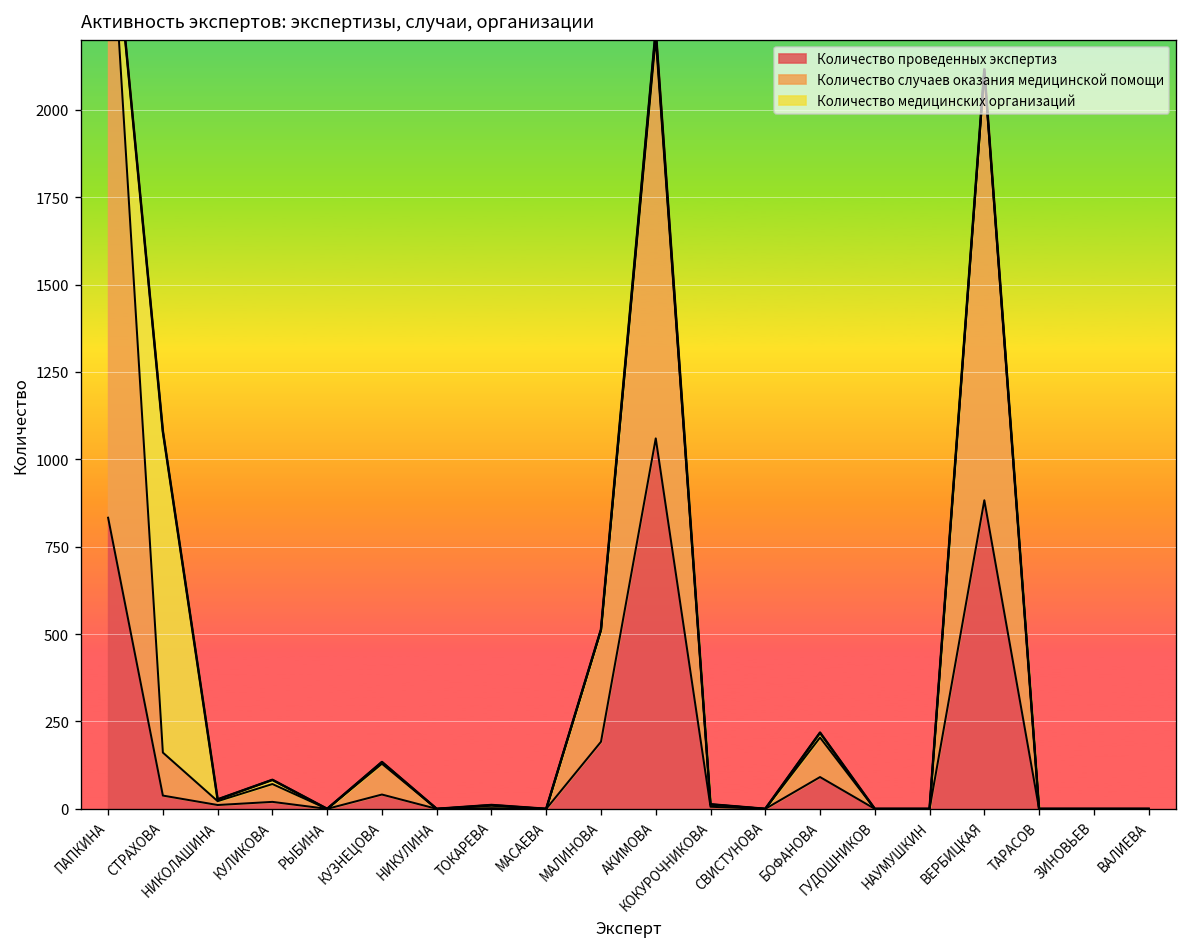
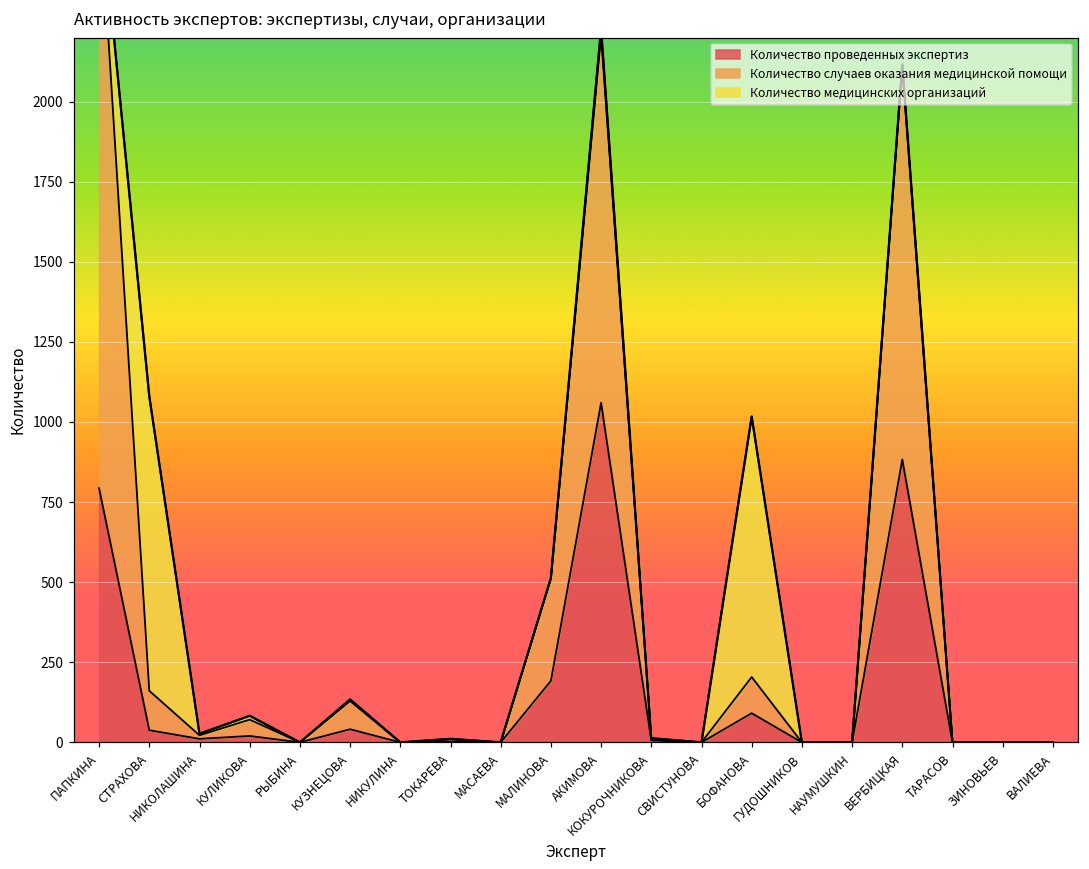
  {
    "Количество проведенных экспертиз": {
-     "ПАПКИНА": 830,
+     "ПАПКИНА": 790,
      "СТРАХОВА": 40,
      "НИКОЛАШИНА": 10,
      "КУЛИКОВА": 20,
      "КУЗНЕЦОВА": 40,
      "МАЛИНОВА": 190,
      "АКИМОВА": 1060,
      "БОФАНОВА": 90,
      "ВЕРБИЦКАЯ": 880
    },
    "Количество случаев оказания медицинской помощи": {
      "СТРАХОВА": 120,
      "КУЛИКОВА": 50,
      "АКИМОВА": 1150,
      "БОФАНОВА": 110
    },
    "Количество медицинских организаций": {
      "СТРАХОВА": 920,
      "КУЛИКОВА": 10,
-     "БОФАНОВА": 10
+     "БОФАНОВА": 810
    }
  }
